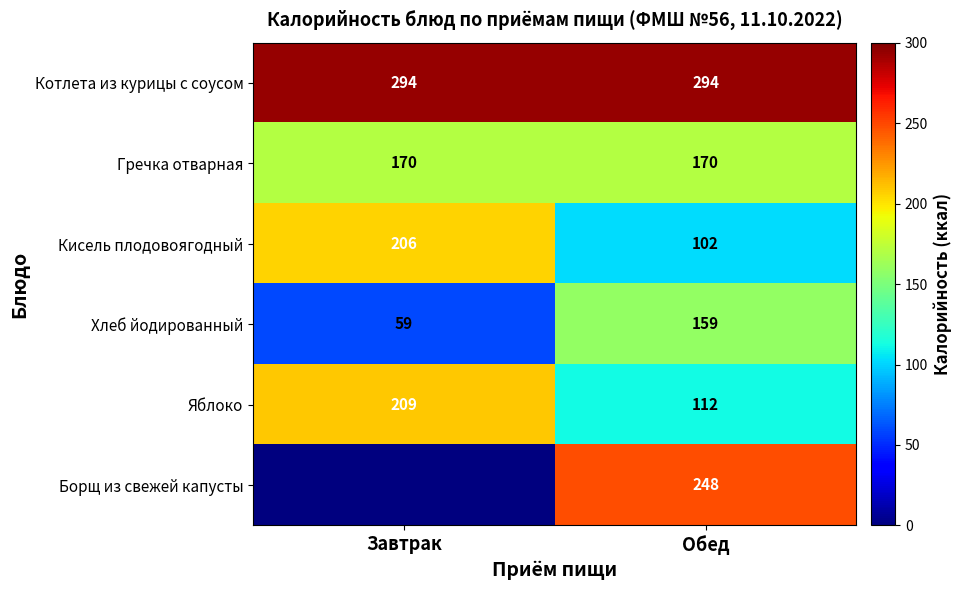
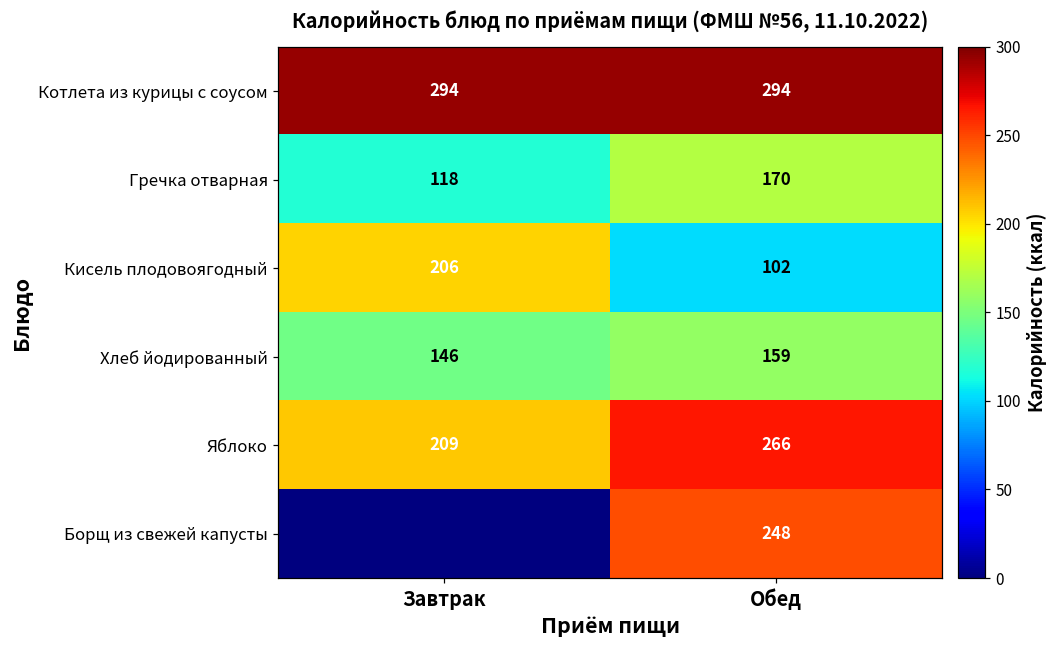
  {
    "Котлета из курицы с соусом": {
      "Завтрак": 294,
      "Обед": 294
    },
    "Гречка отварная": {
-     "Завтрак": 170,
+     "Завтрак": 118,
      "Обед": 170
    },
    "Кисель плодовоягодный": {
      "Завтрак": 206,
      "Обед": 102
    },
    "Хлеб йодированный": {
-     "Завтрак": 59,
+     "Завтрак": 146,
      "Обед": 159
    },
    "Яблоко": {
      "Завтрак": 209,
-     "Обед": 112
+     "Обед": 266
    },
    "Борщ из свежей капусты": {
      "Обед": 248
    }
  }
